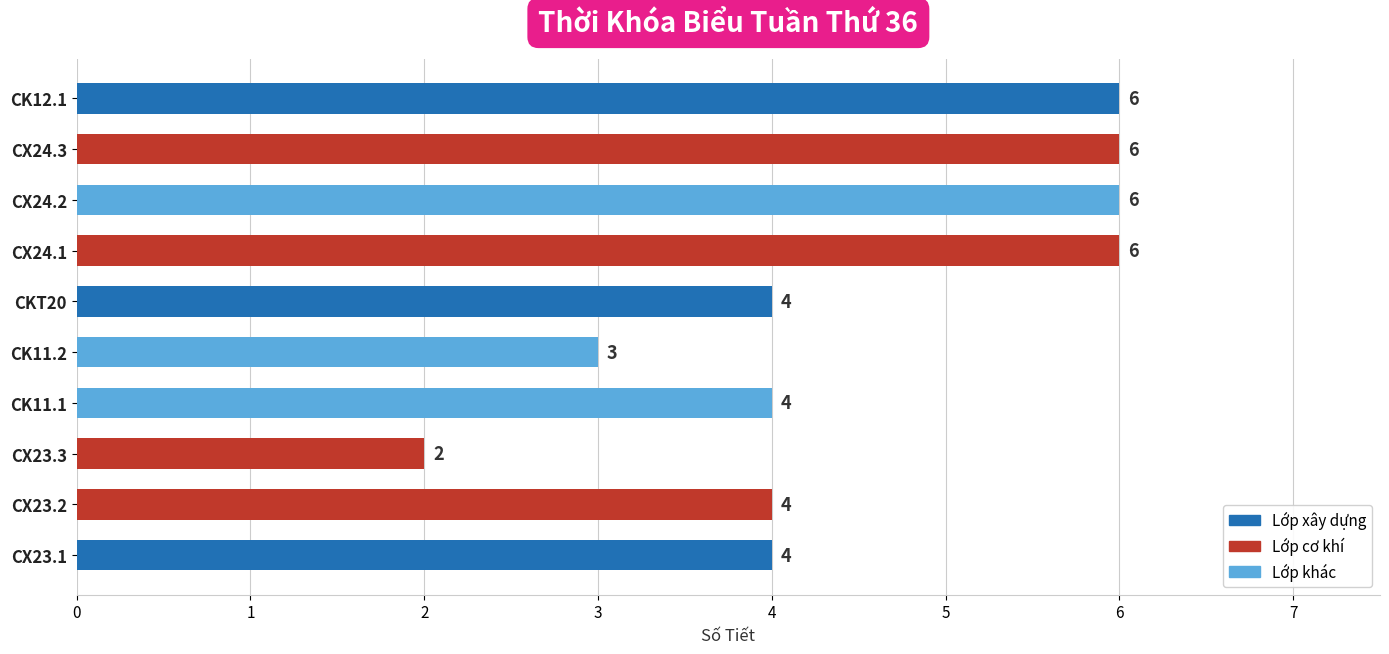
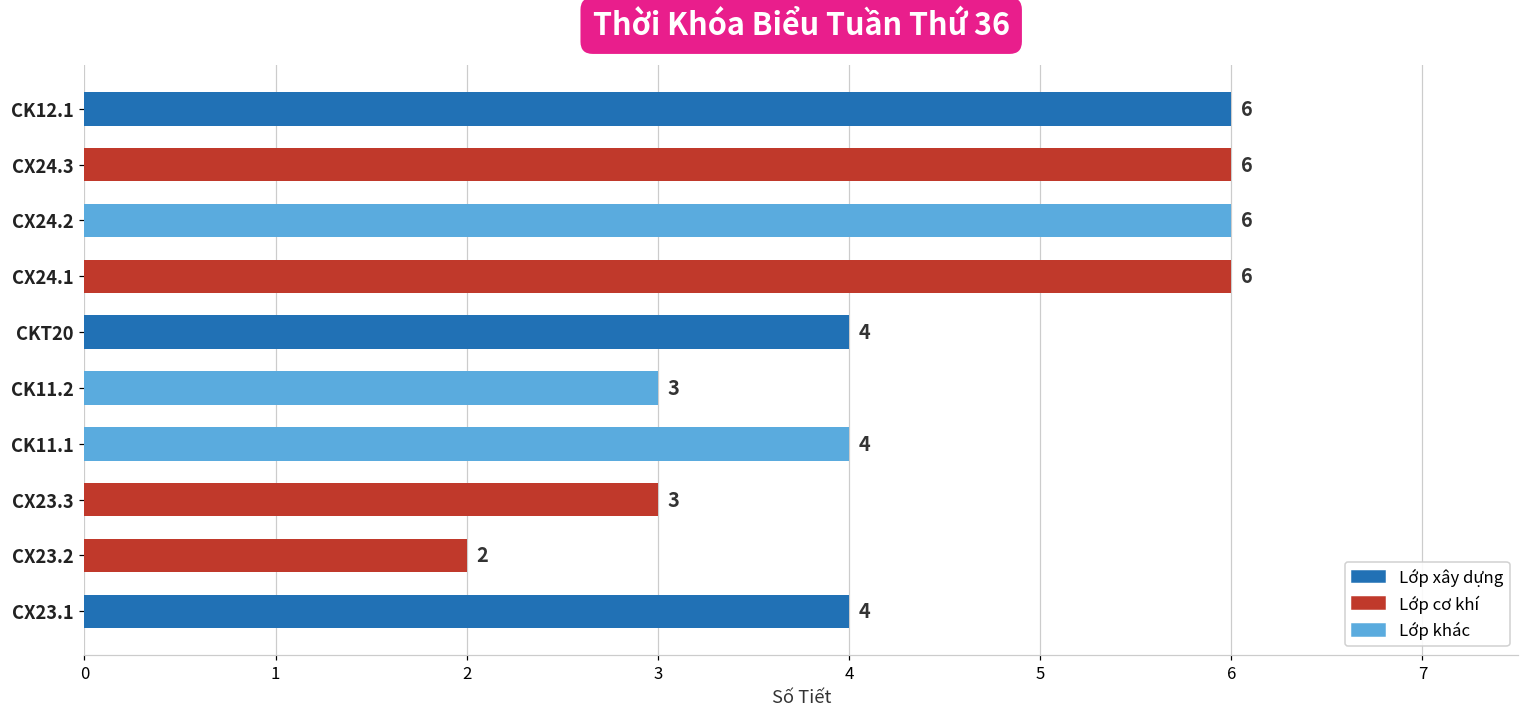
  {
    "CK12.1": 6,
    "CX24.3": 6,
    "CX24.2": 6,
    "CX24.1": 6,
    "CKT20": 4,
    "CK11.2": 3,
    "CK11.1": 4,
-   "CX23.3": 2,
-   "CX23.2": 4,
+   "CX23.3": 3,
+   "CX23.2": 2,
    "CX23.1": 4
  }
